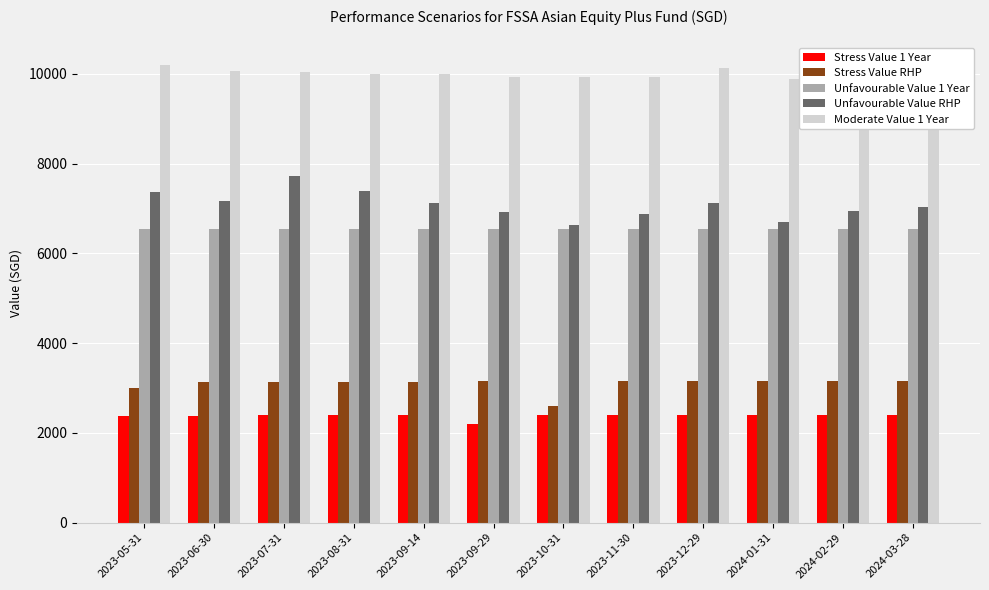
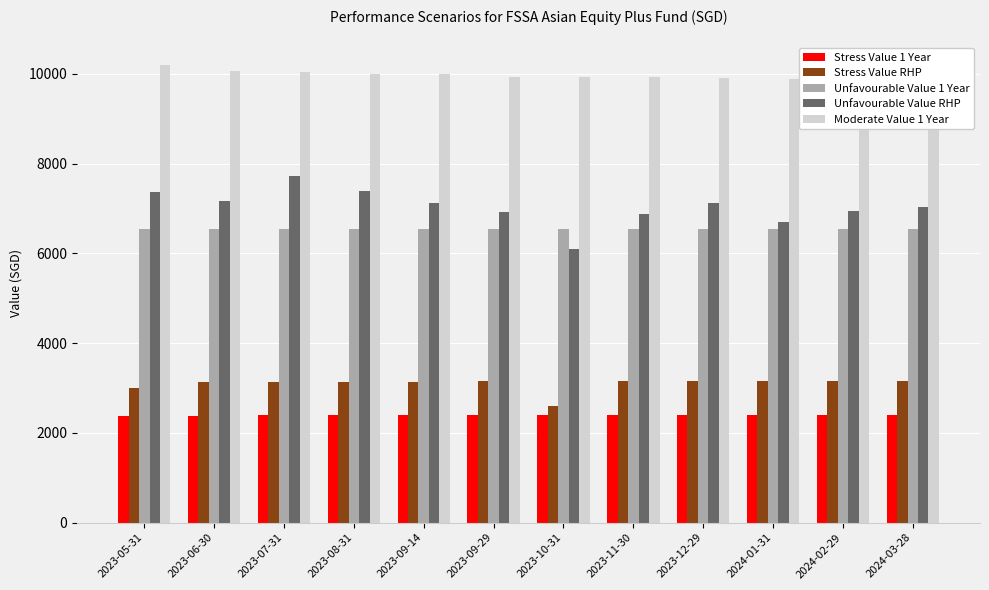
  {
    "Stress Value 1 Year": {
      "2023-05-31": 2400,
      "2023-06-30": 2400,
      "2023-07-31": 2400,
      "2023-08-31": 2400,
      "2023-09-14": 2400,
-     "2023-09-29": 2200,
+     "2023-09-29": 2400,
      "2023-10-31": 2400,
      "2023-11-30": 2400,
      "2023-12-29": 2400,
      "2024-01-31": 2400,
      "2024-02-29": 2400,
      "2024-03-28": 2400
    },
    "Stress Value RHP": {
      "2023-05-31": 3000,
      "2023-06-30": 3100,
      "2023-07-31": 3100,
      "2023-08-31": 3100,
      "2023-09-14": 3100,
      "2023-09-29": 3200,
      "2023-10-31": 2600,
      "2023-11-30": 3200,
      "2023-12-29": 3200,
      "2024-01-31": 3200,
      "2024-02-29": 3200,
      "2024-03-28": 3200
    },
    "Unfavourable Value 1 Year": {
      "2023-05-31": 6500,
      "2023-06-30": 6500,
      "2023-07-31": 6500,
      "2023-08-31": 6500,
      "2023-09-14": 6500,
      "2023-09-29": 6500,
      "2023-10-31": 6500,
      "2023-11-30": 6500,
      "2023-12-29": 6500,
      "2024-01-31": 6500,
      "2024-02-29": 6500,
      "2024-03-28": 6500
    },
    "Unfavourable Value RHP": {
      "2023-05-31": 7400,
      "2023-06-30": 7200,
      "2023-07-31": 7700,
      "2023-08-31": 7400,
      "2023-09-14": 7100,
      "2023-09-29": 6900,
-     "2023-10-31": 6600,
+     "2023-10-31": 6100,
      "2023-11-30": 6900,
      "2023-12-29": 7100,
      "2024-01-31": 6700,
      "2024-02-29": 6900,
      "2024-03-28": 7000
    },
    "Moderate Value 1 Year": {
      "2023-05-31": 10200,
      "2023-06-30": 10100,
      "2023-07-31": 10100,
      "2023-08-31": 10000,
      "2023-09-14": 10000,
      "2023-09-29": 9900,
      "2023-10-31": 9900,
      "2023-11-30": 9900,
-     "2023-12-29": 10100,
+     "2023-12-29": 9900,
      "2024-01-31": 9900
    }
  }
